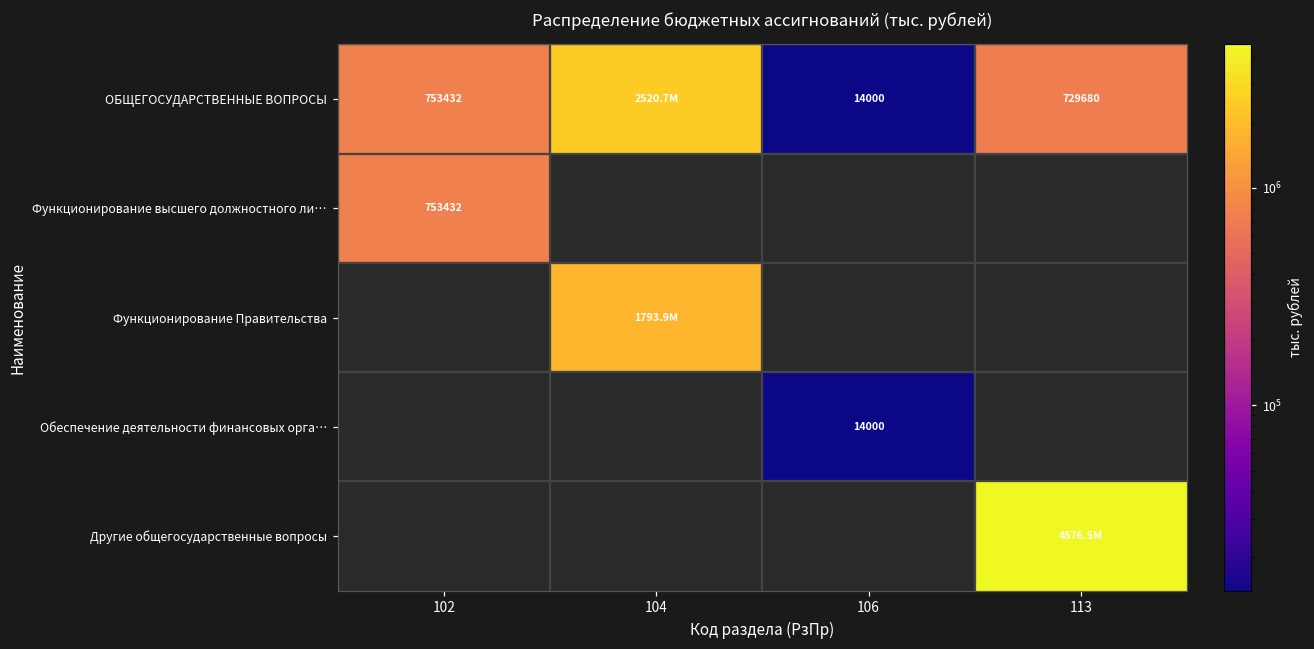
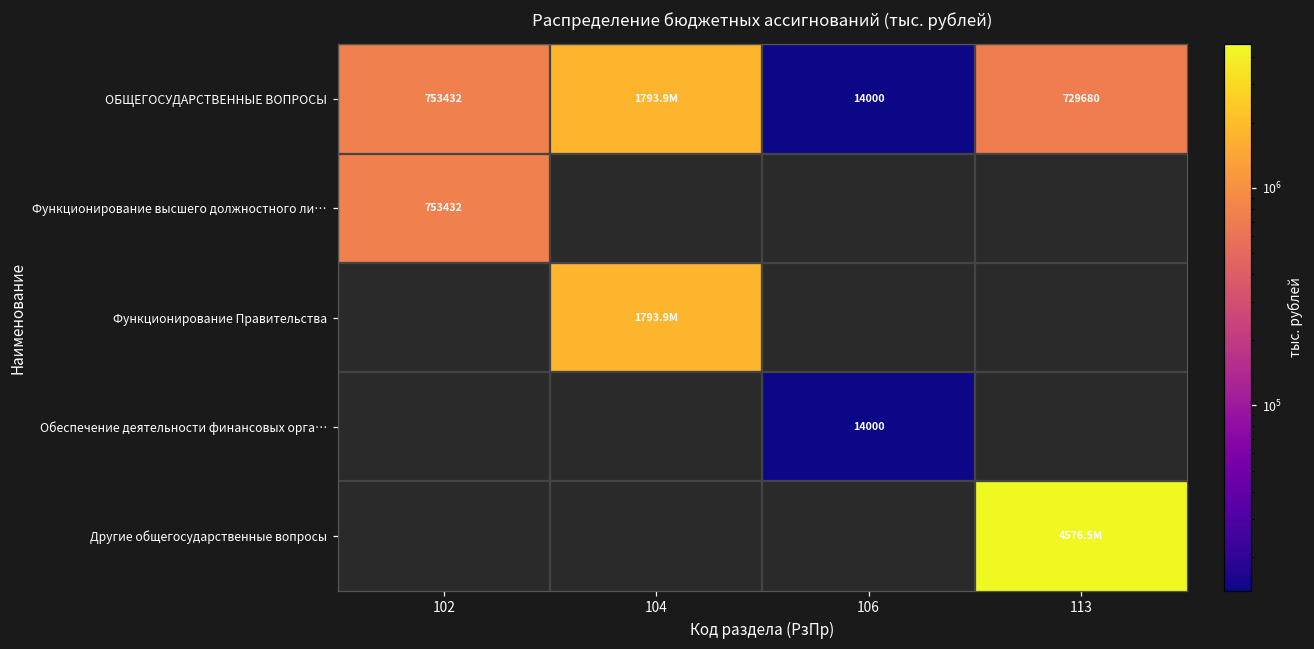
  {
    "ОБЩЕГОСУДАРСТВЕННЫЕ ВОПРОСЫ": {
      "102": "753432",
-     "104": "2520.7M",
+     "104": "1793.9M",
      "106": "14000",
      "113": "729680"
    },
    "Функционирование высшего должностного ли…": {
      "102": "753432"
    },
    "Функционирование Правительства": {
      "104": "1793.9M"
    },
    "Обеспечение деятельности финансовых орга…": {
      "106": "14000"
    },
    "Другие общегосударственные вопросы": {
      "113": "4576.5M"
    }
  }
